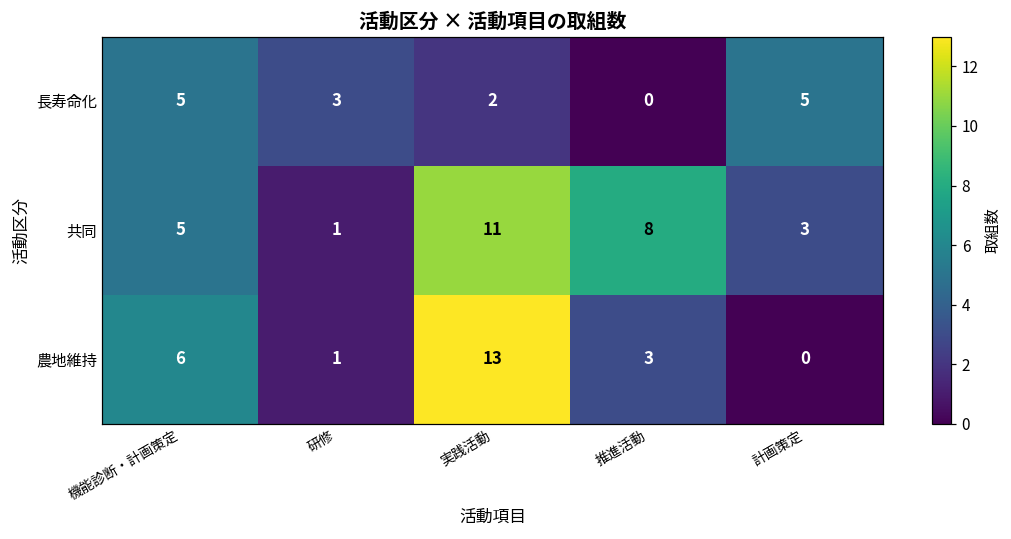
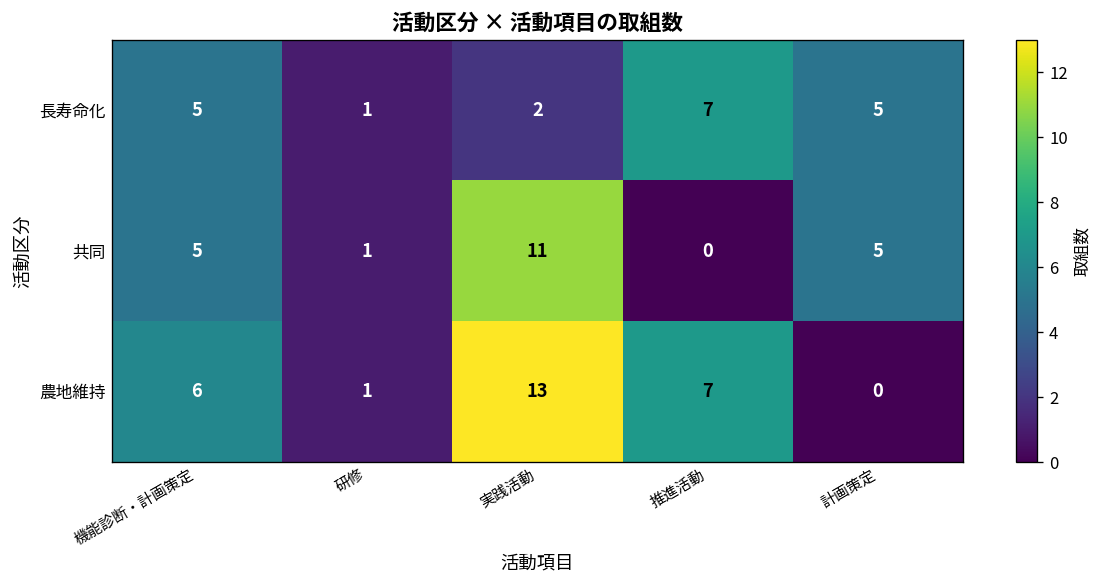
  {
    "長寿命化": {
      "機能診断・計画策定": 5,
-     "研修": 3,
+     "研修": 1,
      "実践活動": 2,
-     "推進活動": 0,
+     "推進活動": 7,
      "計画策定": 5
    },
    "共同": {
      "機能診断・計画策定": 5,
      "研修": 1,
      "実践活動": 11,
-     "推進活動": 8,
-     "計画策定": 3
+     "推進活動": 0,
+     "計画策定": 5
    },
    "農地維持": {
      "機能診断・計画策定": 6,
      "研修": 1,
      "実践活動": 13,
-     "推進活動": 3,
+     "推進活動": 7,
      "計画策定": 0
    }
  }
